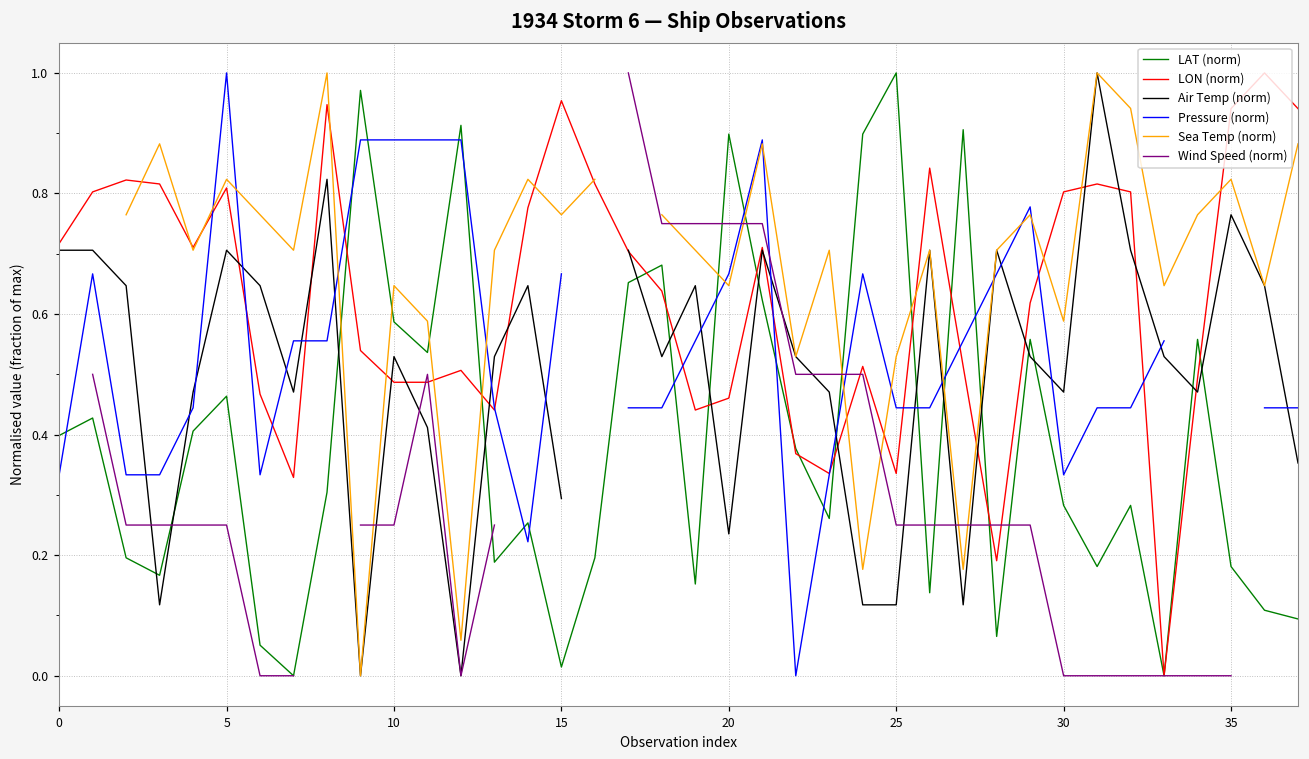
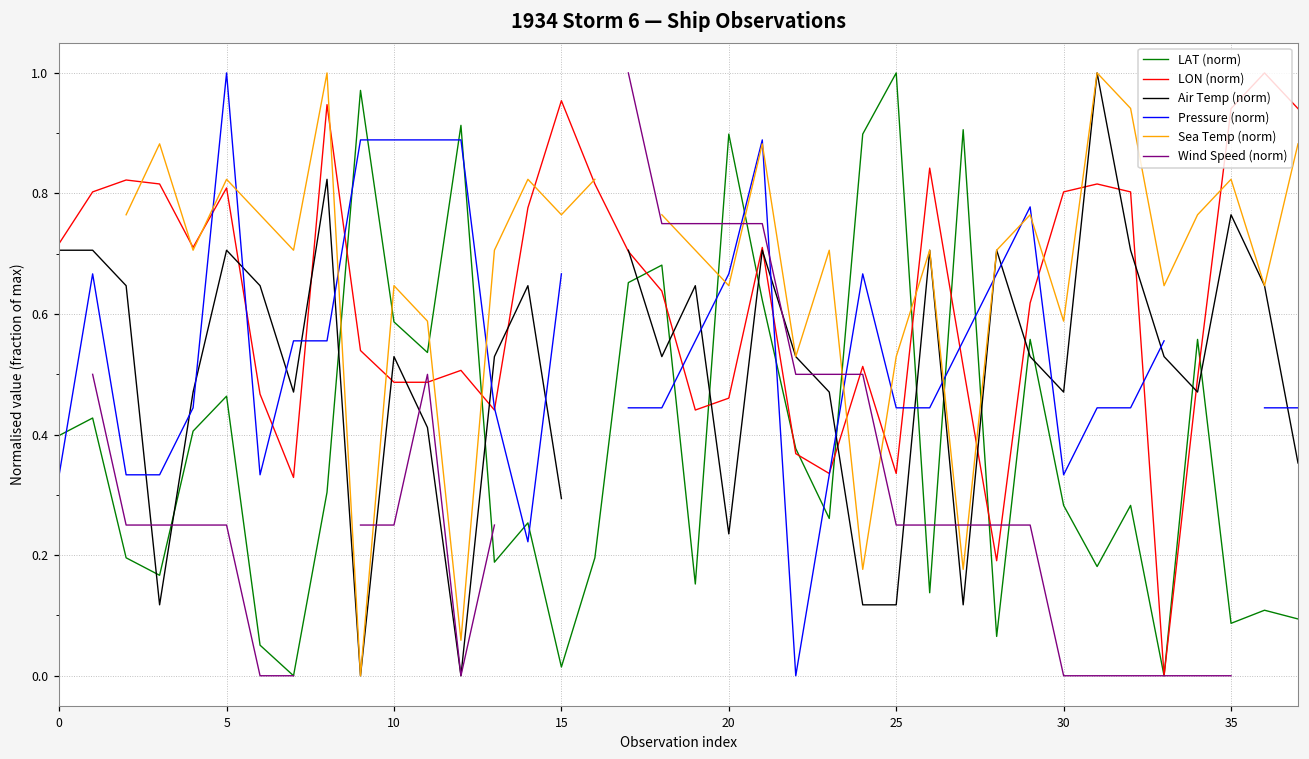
  {
    "LAT (norm)": {
      "0": 0.40,
      "5": 0.46,
      "10": 0.59,
      "15": 0.01,
      "20": 0.90,
      "25": 1.00,
      "30": 0.28,
-     "35": 0.18
+     "35": 0.09
    },
    "LON (norm)": {
      "0": 0.72,
      "5": 0.81,
      "10": 0.49,
      "15": 0.95,
      "20": 0.46,
      "25": 0.34,
      "30": 0.80
    },
    "Air Temp (norm)": {
      "0": 0.71,
      "5": 0.71,
      "10": 0.53,
      "15": 0.29,
      "20": 0.24,
      "25": 0.12,
      "30": 0.47,
      "35": 0.76
    },
    "Pressure (norm)": {
      "0": 0.33,
      "5": 1.00,
      "10": 0.89,
      "15": 0.67,
      "20": 0.67,
      "25": 0.44,
      "30": 0.33
    },
    "Sea Temp (norm)": {
      "0": 0.88,
      "5": 0.82,
      "10": 0.65,
      "15": 0.76,
      "20": 0.65,
      "25": 0.53,
      "30": 0.59,
      "35": 0.82
    },
    "Wind Speed (norm)": {
      "5": 0.25,
      "10": 0.25,
      "20": 0.75,
      "25": 0.25,
      "30": 0.00,
      "35": 0.00
    }
  }
